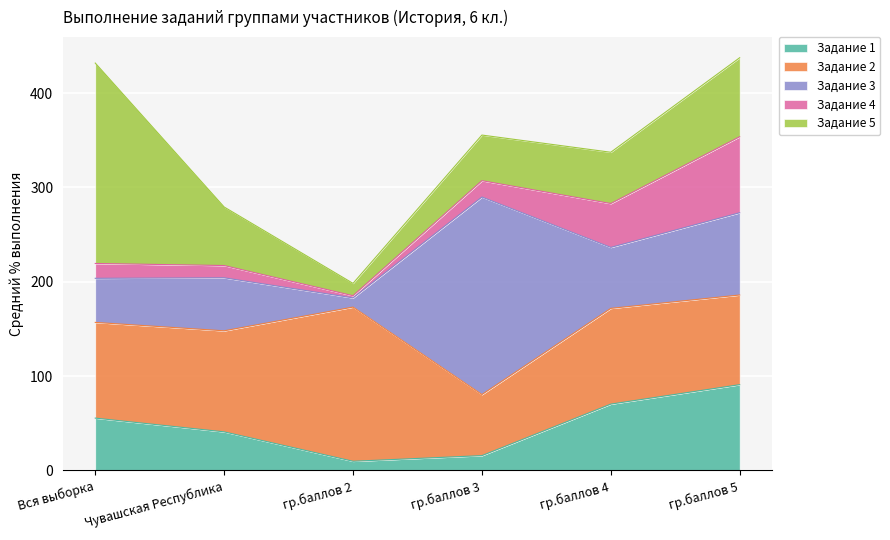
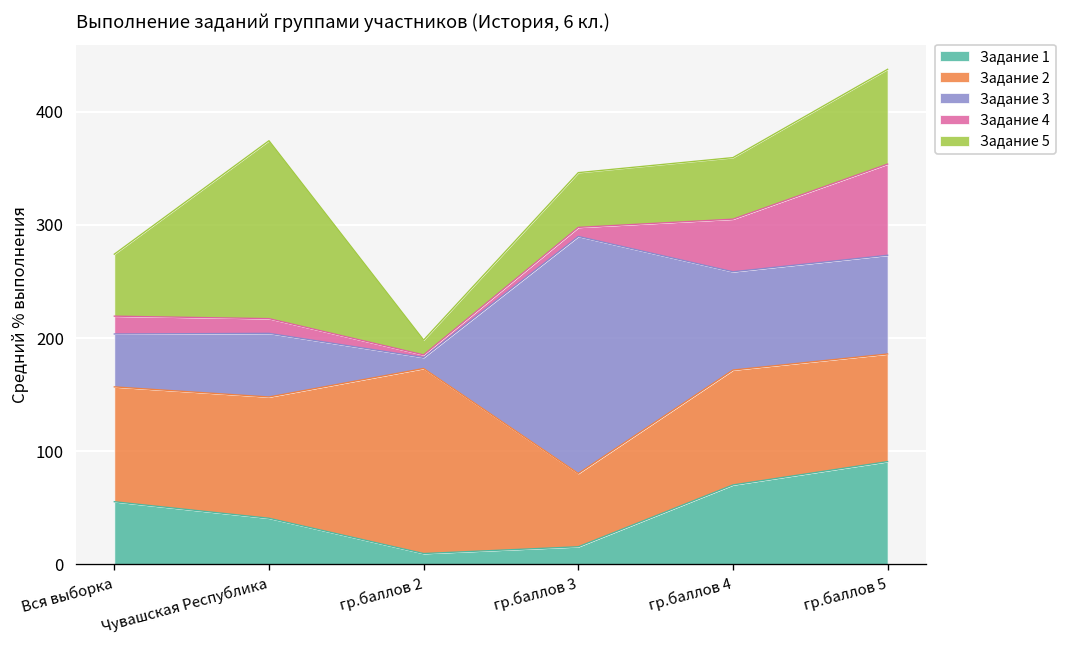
  {
    "Задание 1": {
      "Вся выборка": 60,
      "Чувашская Республика": 40,
      "гр.баллов 2": 10,
      "гр.баллов 3": 20,
      "гр.баллов 4": 70,
      "гр.баллов 5": 90
    },
    "Задание 2": {
      "Вся выборка": 100,
      "Чувашская Республика": 110,
      "гр.баллов 2": 160,
      "гр.баллов 3": 60,
      "гр.баллов 4": 100,
      "гр.баллов 5": 100
    },
    "Задание 3": {
      "Вся выборка": 50,
      "Чувашская Республика": 60,
      "гр.баллов 3": 210,
-     "гр.баллов 4": 60,
+     "гр.баллов 4": 90,
      "гр.баллов 5": 90
    },
    "Задание 4": {
      "Вся выборка": 20,
      "Чувашская Республика": 10,
-     "гр.баллов 3": 20,
+     "гр.баллов 3": 10,
      "гр.баллов 4": 50,
      "гр.баллов 5": 80
    },
    "Задание 5": {
-     "Вся выборка": 210,
-     "Чувашская Республика": 60,
+     "Вся выборка": 50,
+     "Чувашская Республика": 160,
      "гр.баллов 2": 10,
      "гр.баллов 3": 50,
      "гр.баллов 4": 50,
      "гр.баллов 5": 80
    }
  }
